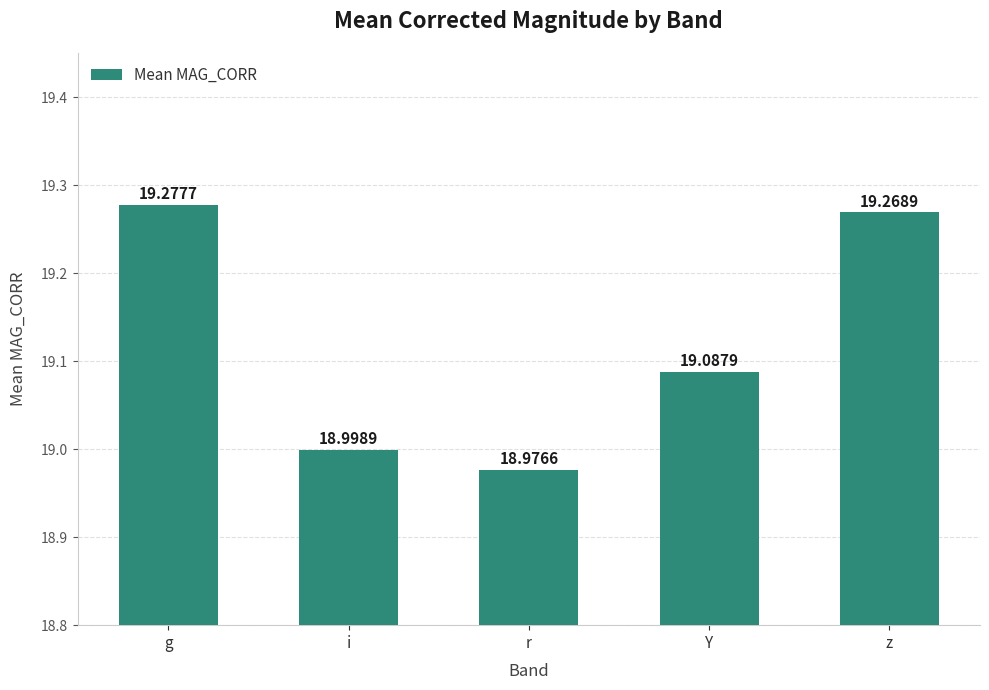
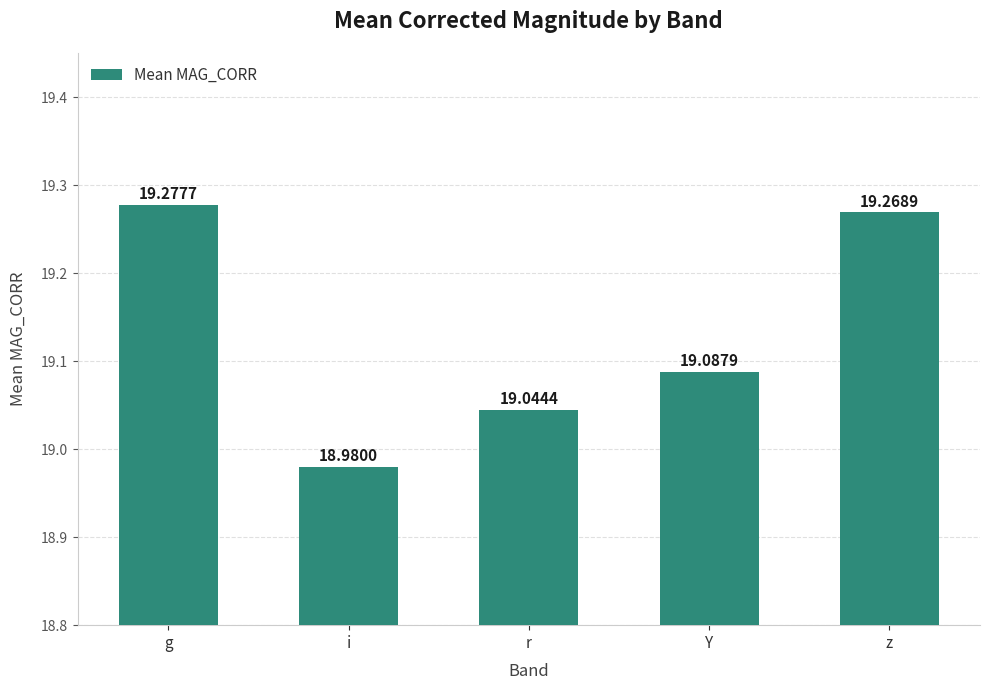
  {
    "g": 19.2777,
-   "i": 18.9989,
-   "r": 18.9766,
+   "i": 18.9800,
+   "r": 19.0444,
    "Y": 19.0879,
    "z": 19.2689
  }
